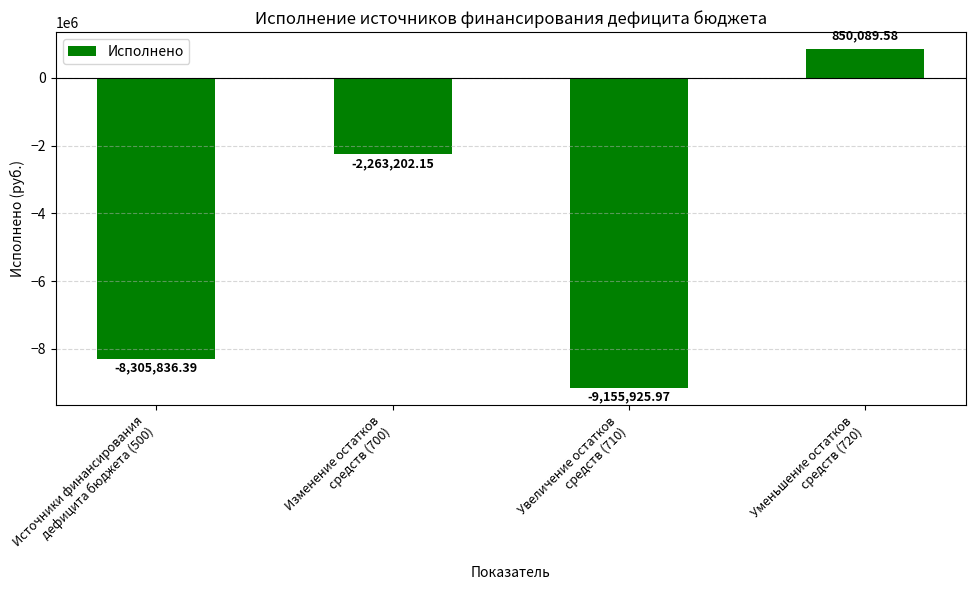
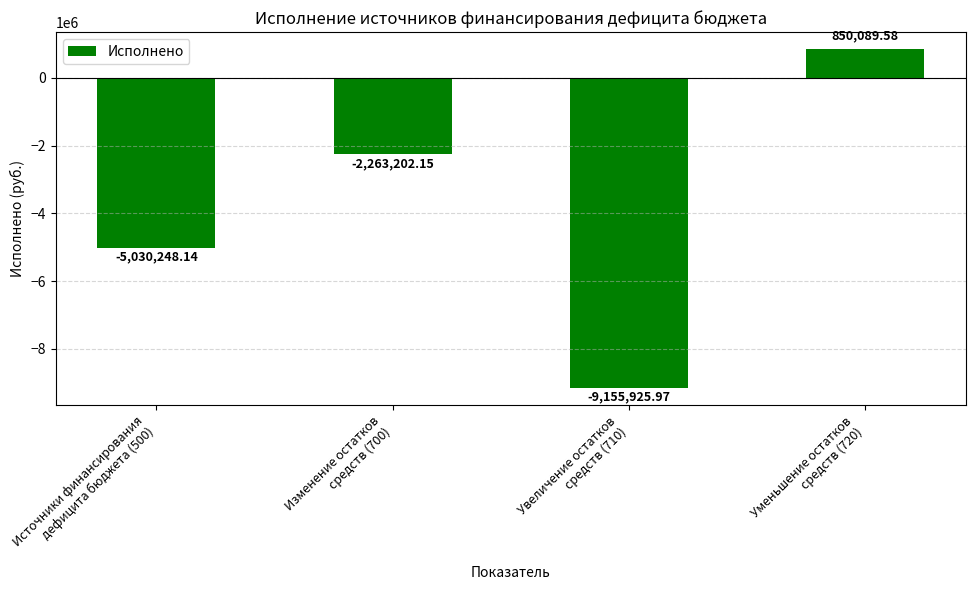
  {
-   "Источники финансирования дефицита бюджета (500)": "-8,305,836.39",
+   "Источники финансирования дефицита бюджета (500)": "-5,030,248.14",
    "Изменение остатков средств (700)": "-2,263,202.15",
    "Увеличение остатков средств (710)": "-9,155,925.97",
    "Уменьшение остатков средств (720)": "850,089.58"
  }
